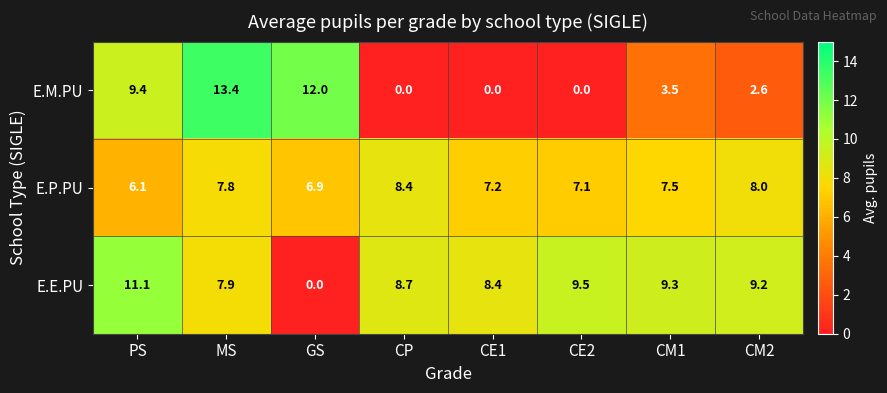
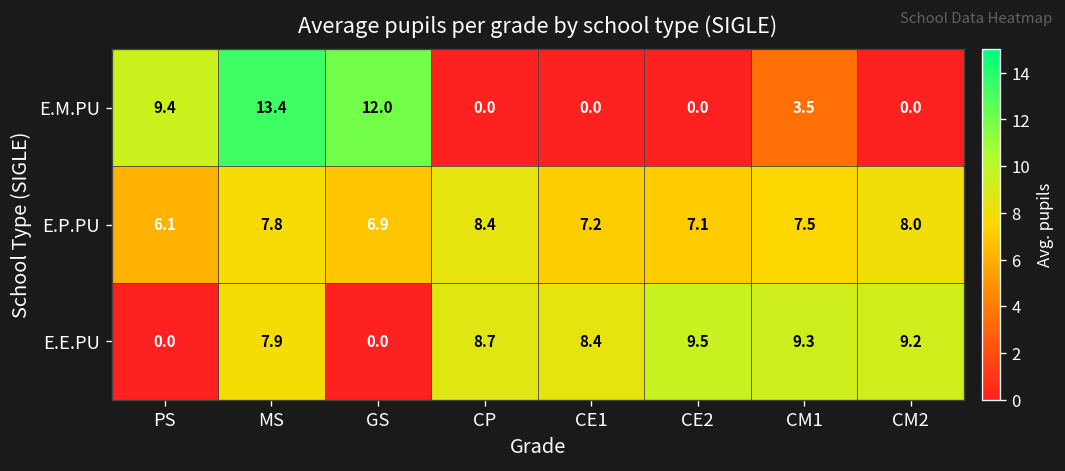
  {
    "E.M.PU": {
      "PS": 9.4,
      "MS": 13.4,
      "GS": 12.0,
      "CP": 0.0,
      "CE1": 0.0,
      "CE2": 0.0,
      "CM1": 3.5,
-     "CM2": 2.6
+     "CM2": 0.0
    },
    "E.P.PU": {
      "PS": 6.1,
      "MS": 7.8,
      "GS": 6.9,
      "CP": 8.4,
      "CE1": 7.2,
      "CE2": 7.1,
      "CM1": 7.5,
      "CM2": 8.0
    },
    "E.E.PU": {
-     "PS": 11.1,
+     "PS": 0.0,
      "MS": 7.9,
      "GS": 0.0,
      "CP": 8.7,
      "CE1": 8.4,
      "CE2": 9.5,
      "CM1": 9.3,
      "CM2": 9.2
    }
  }
